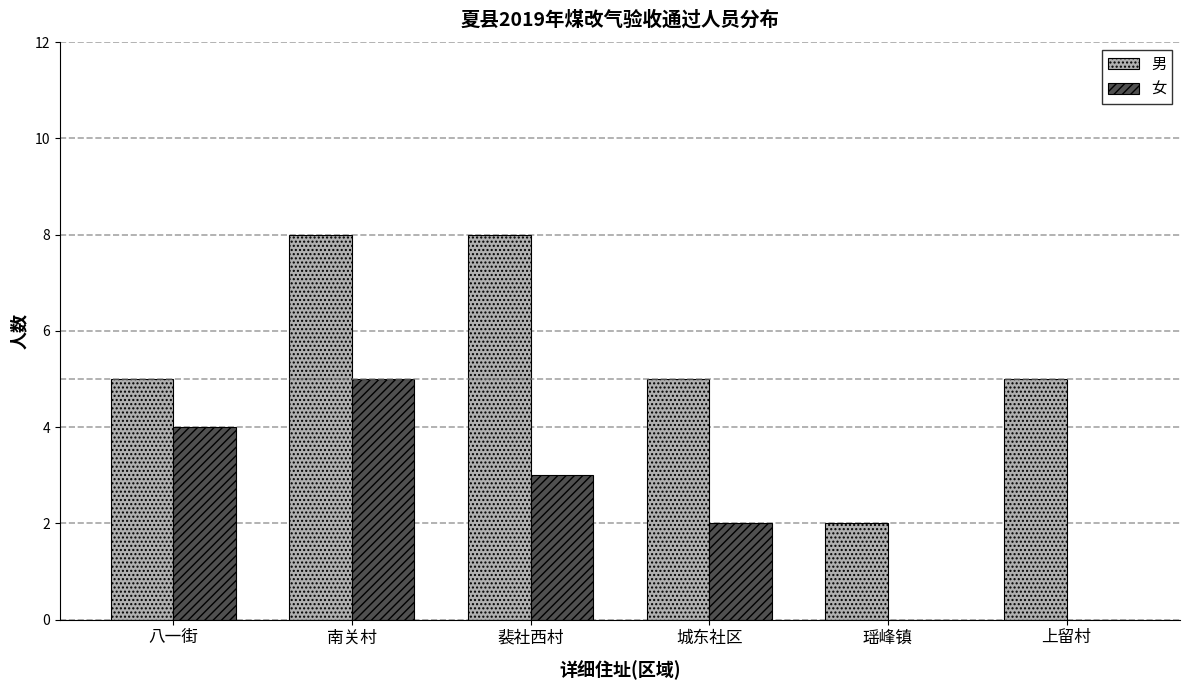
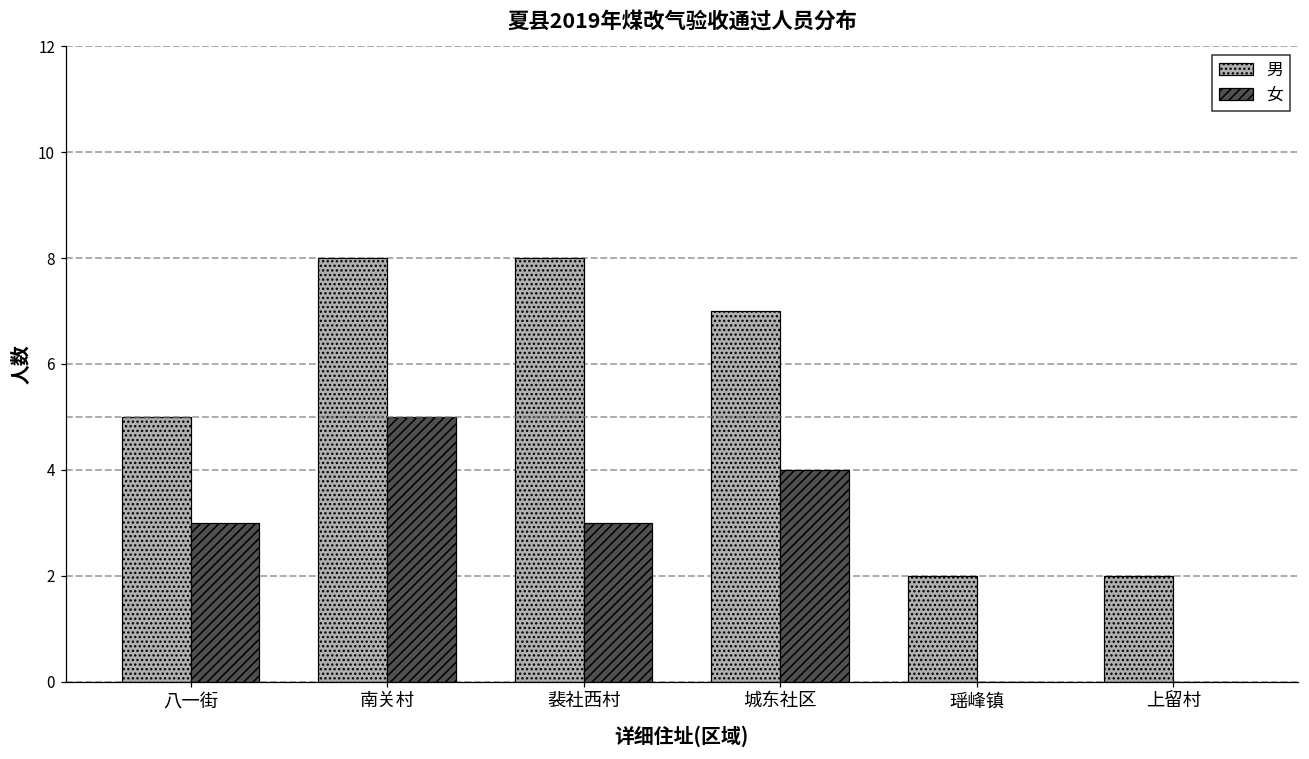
  {
    "男": {
      "八一街": 5,
      "南关村": 8,
      "裴社西村": 8,
-     "城东社区": 5,
+     "城东社区": 7,
      "瑶峰镇": 2,
-     "上留村": 5
+     "上留村": 2
    },
    "女": {
-     "八一街": 4,
+     "八一街": 3,
      "南关村": 5,
      "裴社西村": 3,
-     "城东社区": 2,
+     "城东社区": 4,
      "瑶峰镇": 0,
      "上留村": 0
    }
  }
